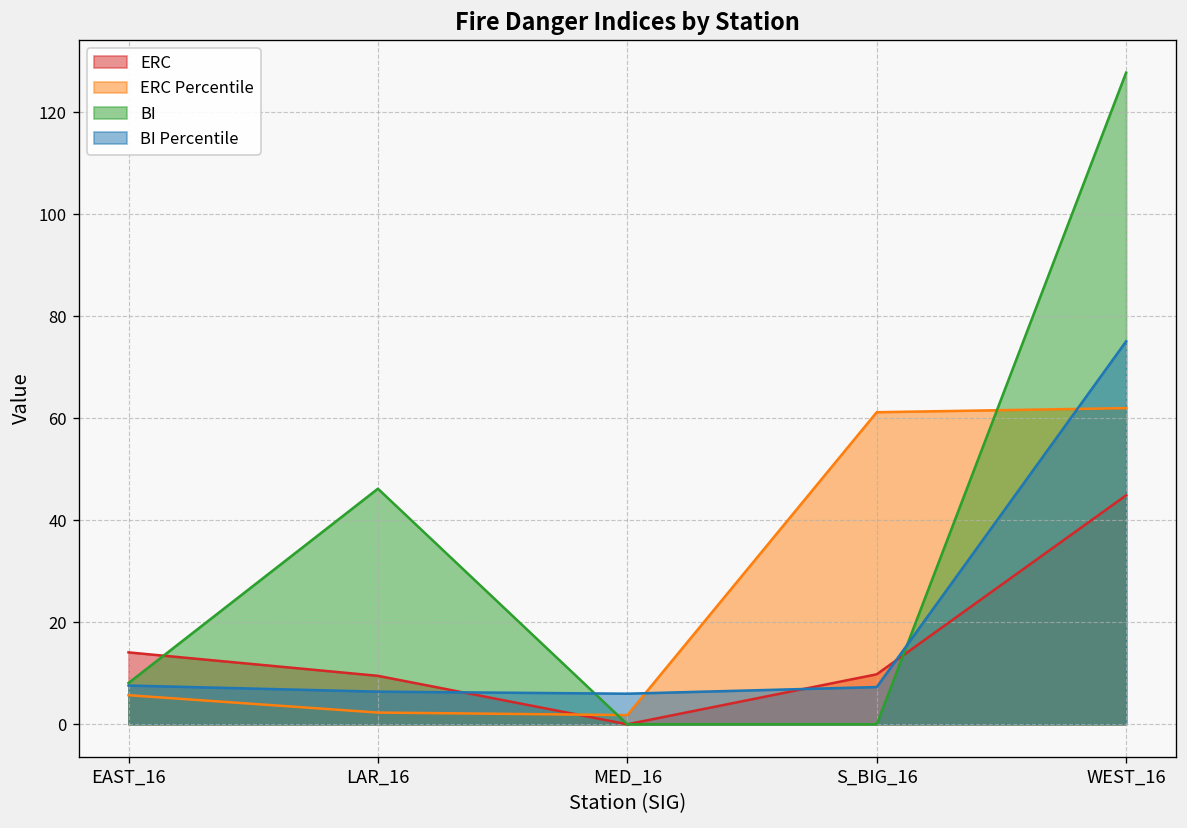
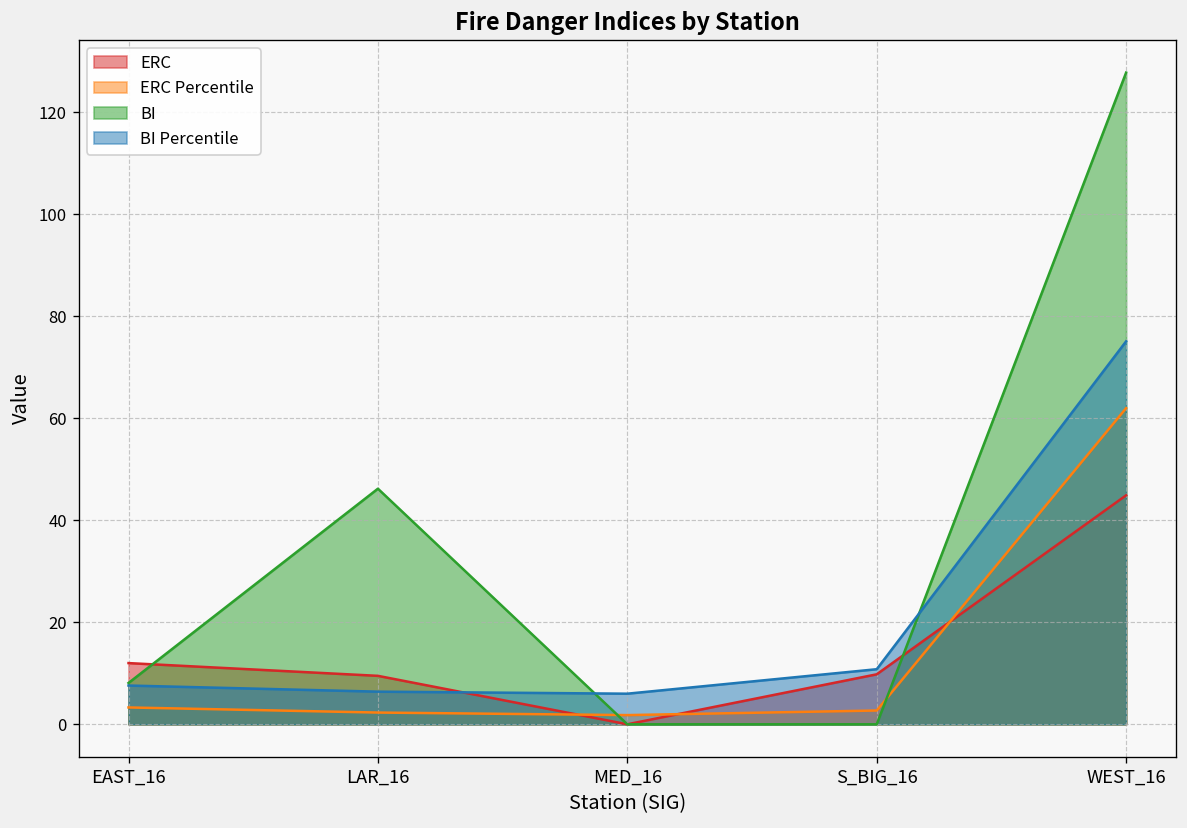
  {
    "ERC": {
-     "EAST_16": 14,
+     "EAST_16": 12,
      "LAR_16": 10,
      "S_BIG_16": 10,
      "WEST_16": 45
    },
    "ERC Percentile": {
-     "EAST_16": 6,
+     "EAST_16": 3,
      "LAR_16": 2,
      "MED_16": 2,
-     "S_BIG_16": 61,
+     "S_BIG_16": 3,
      "WEST_16": 62
    },
    "BI": {
      "LAR_16": 46,
      "S_BIG_16": 0,
      "WEST_16": 128
    },
    "BI Percentile": {
      "LAR_16": 6,
      "MED_16": 6,
-     "S_BIG_16": 7,
+     "S_BIG_16": 11,
      "WEST_16": 75
    }
  }
